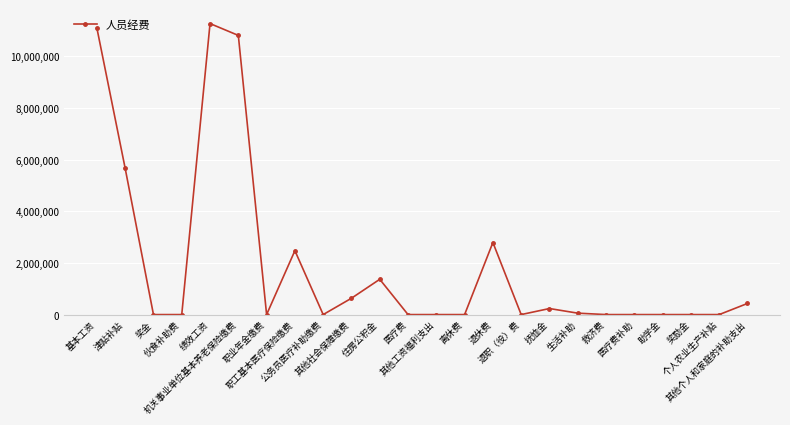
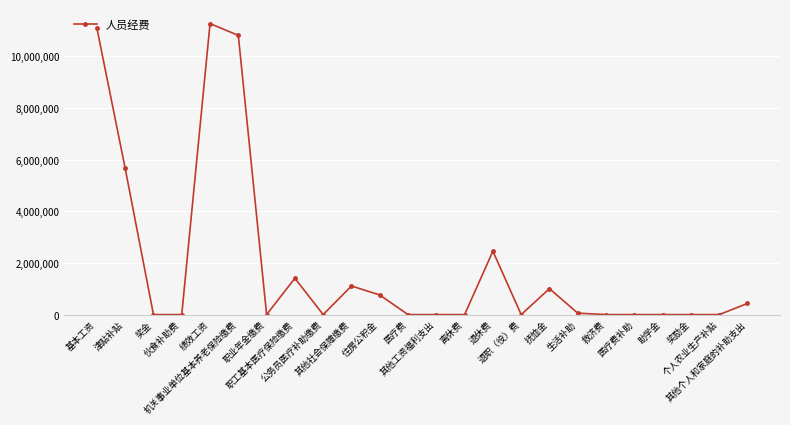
  {
    "基本工资": "11,100,000",
    "津贴补贴": "5,700,000",
    "奖金": "0",
    "伙食补助费": "0",
    "绩效工资": "11,300,000",
    "机关事业单位基本养老保险缴费": "10,800,000",
    "职业年金缴费": "0",
-   "职工基本医疗保险缴费": "2,500,000",
+   "职工基本医疗保险缴费": "1,400,000",
    "公务员医疗补助缴费": "0",
-   "其他社会保障缴费": "600,000",
-   "住房公积金": "1,400,000",
+   "其他社会保障缴费": "1,100,000",
+   "住房公积金": "800,000",
    "医疗费": "0",
    "其他工资福利支出": "0",
    "离休费": "0",
-   "退休费": "2,800,000",
+   "退休费": "2,500,000",
    "退职（役）费": "0",
-   "抚恤金": "200,000",
+   "抚恤金": "1,000,000",
    "生活补助": "100,000",
    "救济费": "0",
    "医疗费补助": "0",
    "助学金": "0",
    "奖励金": "0",
    "个人农业生产补贴": "0",
    "其他个人和家庭的补助支出": "400,000"
  }
